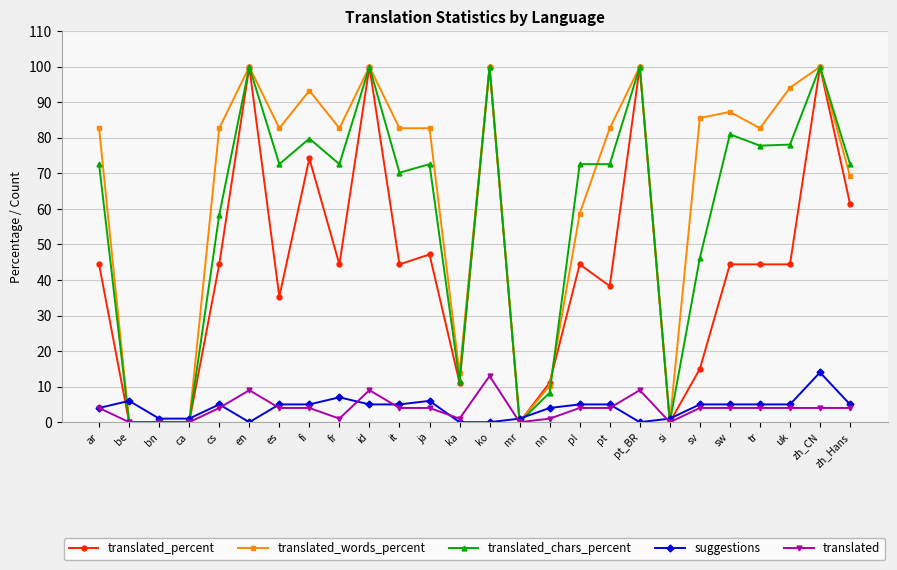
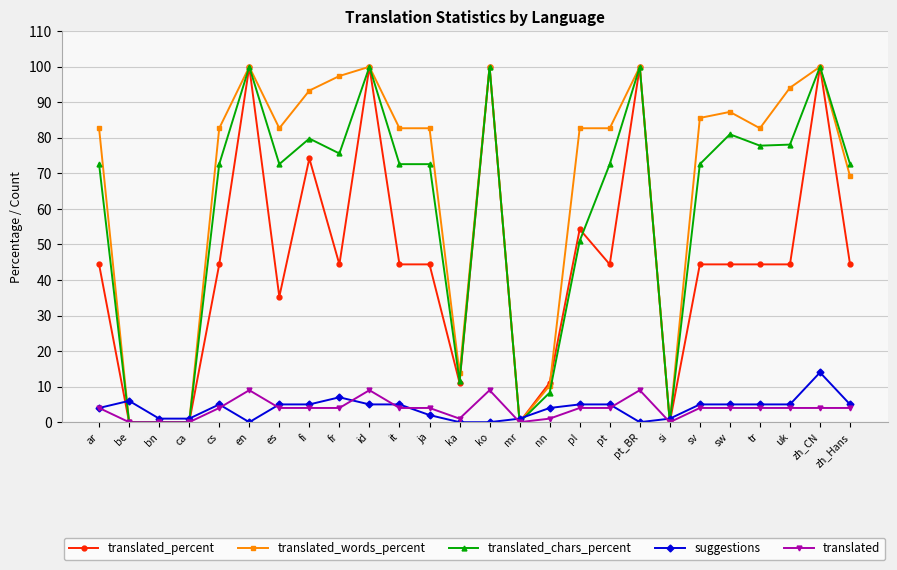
  {
    "translated_percent": {
      "ar": 44,
      "cs": 44,
      "es": 35,
      "fi": 74,
      "fr": 44,
      "it": 44,
-     "ja": 47,
+     "ja": 44,
      "nn": 11,
-     "pl": 44,
-     "pt": 38,
-     "sv": 15,
+     "pl": 54,
+     "pt": 44,
+     "sv": 44,
      "sw": 44,
      "tr": 44,
      "uk": 44,
-     "zh_Hans": 61
+     "zh_Hans": 44
    },
    "translated_words_percent": {
      "ar": 83,
      "cs": 83,
      "es": 83,
      "fi": 93,
-     "fr": 83,
+     "fr": 97,
      "it": 83,
      "ja": 83,
      "ka": 14,
      "nn": 10,
-     "pl": 59,
+     "pl": 83,
      "pt": 83,
      "sv": 86,
      "sw": 87,
      "tr": 83,
      "uk": 94,
      "zh_Hans": 69
    },
    "translated_chars_percent": {
      "ar": 73,
-     "cs": 58,
+     "cs": 73,
      "es": 73,
      "fi": 80,
-     "fr": 73,
-     "it": 70,
+     "fr": 76,
+     "it": 73,
      "ja": 73,
      "nn": 8,
-     "pl": 73,
+     "pl": 51,
      "pt": 73,
-     "sv": 46,
+     "sv": 73,
      "sw": 81,
      "tr": 78,
      "uk": 78,
      "zh_Hans": 73
    },
    "suggestions": {
      "be": 6,
      "bn": 1,
      "ca": 1,
      "cs": 5,
      "en": 0,
      "es": 5,
      "fi": 5,
      "fr": 7,
      "id": 5,
      "it": 5,
-     "ja": 6,
+     "ja": 2,
      "ka": 0,
      "ko": 0,
      "mr": 1,
      "nn": 4,
      "pl": 5,
      "pt": 5,
      "pt_BR": 0,
      "si": 1,
      "sv": 5,
      "sw": 5,
      "tr": 5,
      "uk": 5,
      "zh_CN": 14,
      "zh_Hans": 5
    },
    "translated": {
      "cs": 4,
      "en": 9,
      "es": 4,
      "fi": 4,
-     "fr": 1,
+     "fr": 4,
      "id": 9,
      "it": 4,
      "ja": 4,
      "ka": 1,
-     "ko": 13,
+     "ko": 9,
      "nn": 1,
      "pl": 4,
      "pt": 4,
      "pt_BR": 9,
      "sv": 4,
      "sw": 4,
      "tr": 4,
      "uk": 4,
      "zh_CN": 4,
      "zh_Hans": 4
    }
  }
